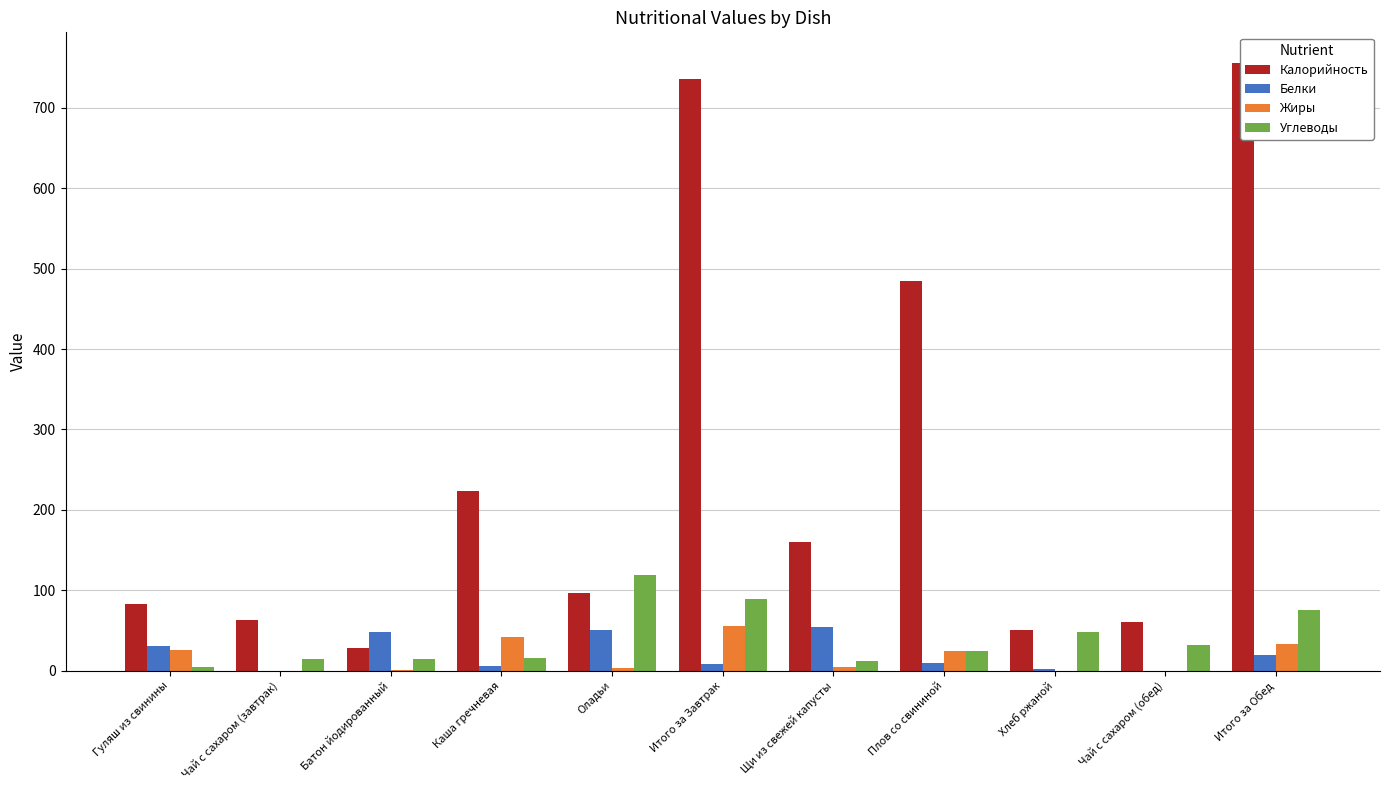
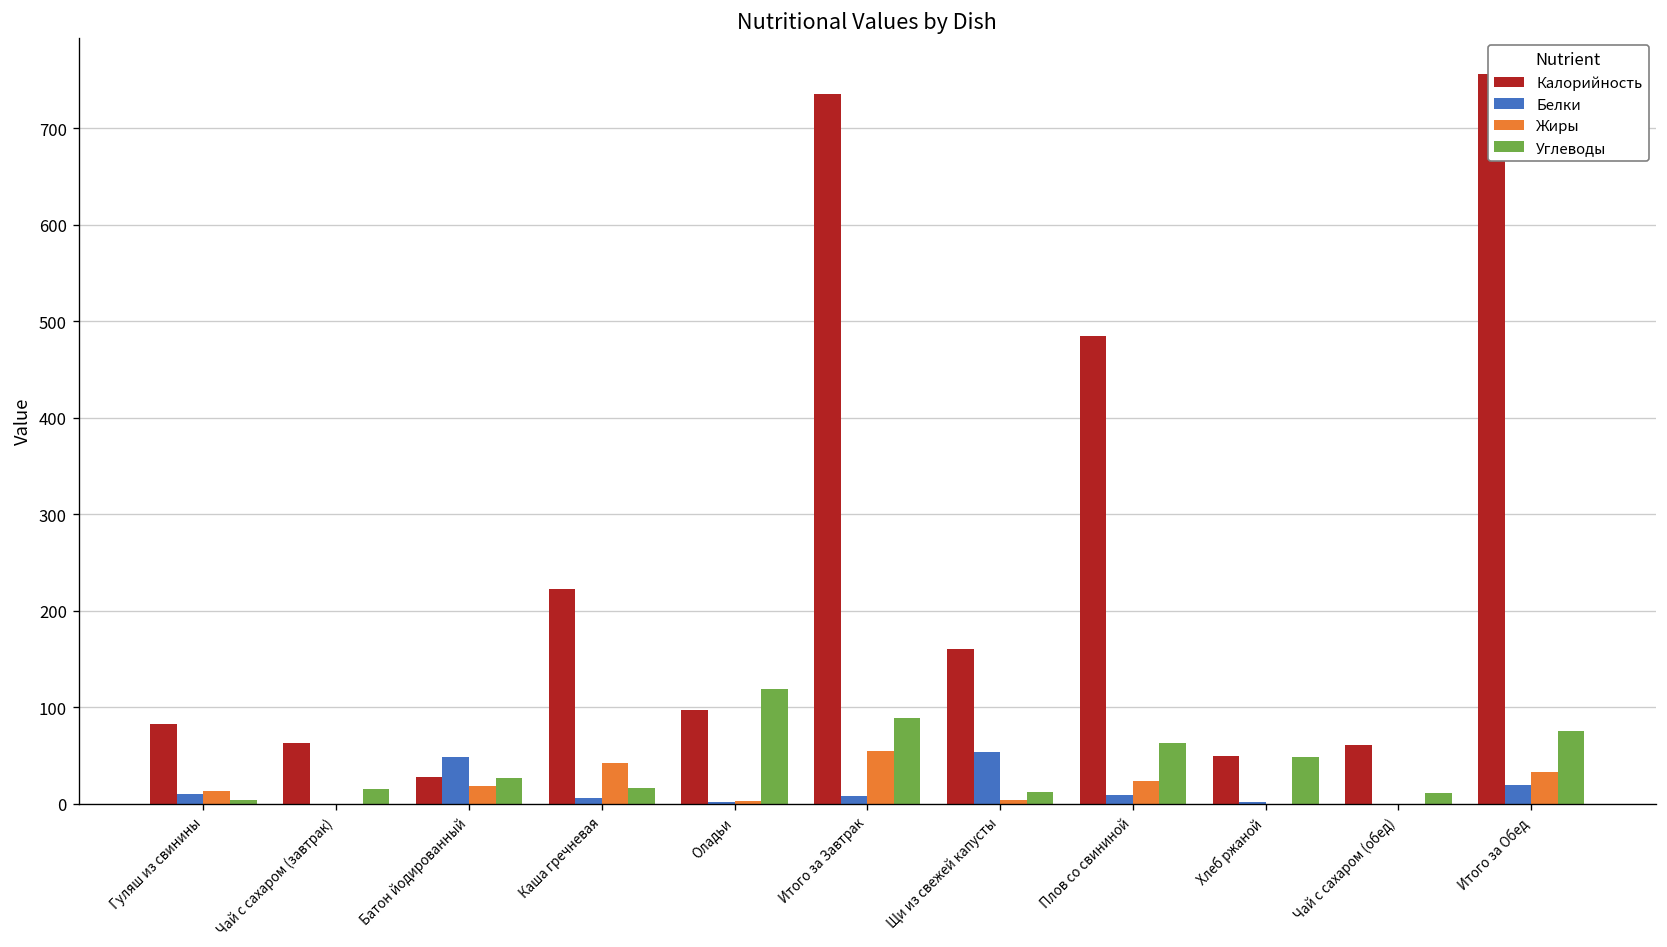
  {
    "Калорийность": {
      "Гуляш из свинины": 80,
      "Чай с сахаром (завтрак)": 60,
      "Батон йодированный": 30,
      "Каша гречневая": 220,
      "Оладьи": 100,
      "Итого за Завтрак": 740,
      "Щи из свежей капусты": 160,
      "Плов со свининой": 490,
      "Хлеб ржаной": 50,
      "Чай с сахаром (обед)": 60
    },
    "Белки": {
-     "Гуляш из свинины": 30,
+     "Гуляш из свинины": 10,
      "Чай с сахаром (завтрак)": 0,
      "Батон йодированный": 50,
      "Каша гречневая": 10,
-     "Оладьи": 50,
+     "Оладьи": 0,
      "Итого за Завтрак": 10,
      "Щи из свежей капусты": 50,
      "Плов со свининой": 10,
      "Чай с сахаром (обед)": 0,
      "Итого за Обед": 20
    },
    "Жиры": {
-     "Гуляш из свинины": 30,
+     "Гуляш из свинины": 10,
      "Чай с сахаром (завтрак)": 0,
-     "Батон йодированный": 0,
+     "Батон йодированный": 20,
      "Каша гречневая": 40,
      "Итого за Завтрак": 60,
      "Щи из свежей капусты": 0,
      "Плов со свининой": 20,
      "Хлеб ржаной": 0,
      "Чай с сахаром (обед)": 0,
      "Итого за Обед": 30
    },
    "Углеводы": {
      "Гуляш из свинины": 0,
      "Чай с сахаром (завтрак)": 20,
-     "Батон йодированный": 20,
+     "Батон йодированный": 30,
      "Каша гречневая": 20,
      "Оладьи": 120,
      "Итого за Завтрак": 90,
      "Щи из свежей капусты": 10,
-     "Плов со свининой": 30,
+     "Плов со свининой": 60,
      "Хлеб ржаной": 50,
-     "Чай с сахаром (обед)": 30,
+     "Чай с сахаром (обед)": 10,
      "Итого за Обед": 80
    }
  }
